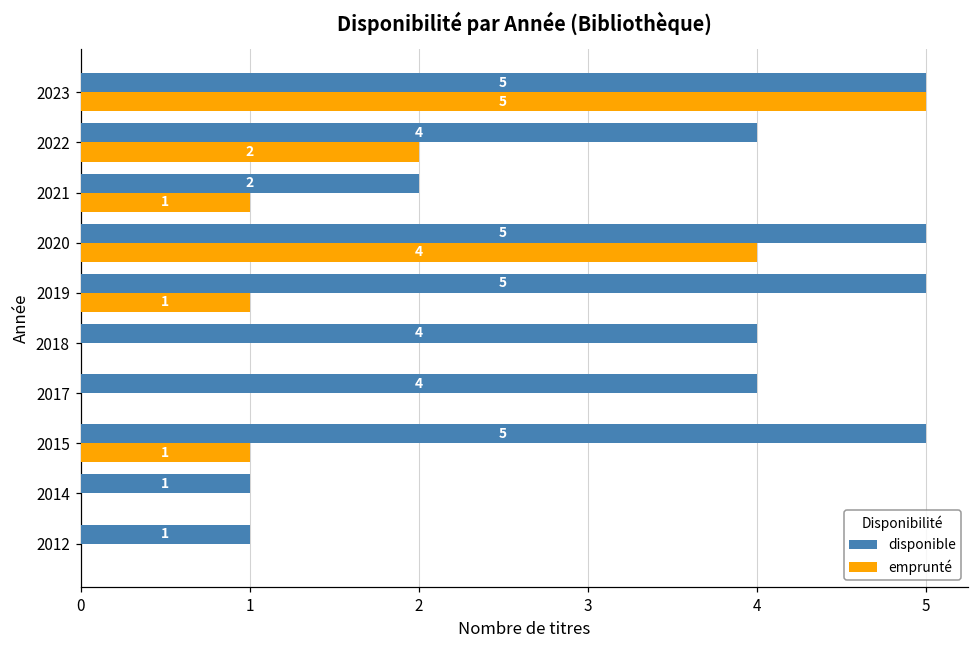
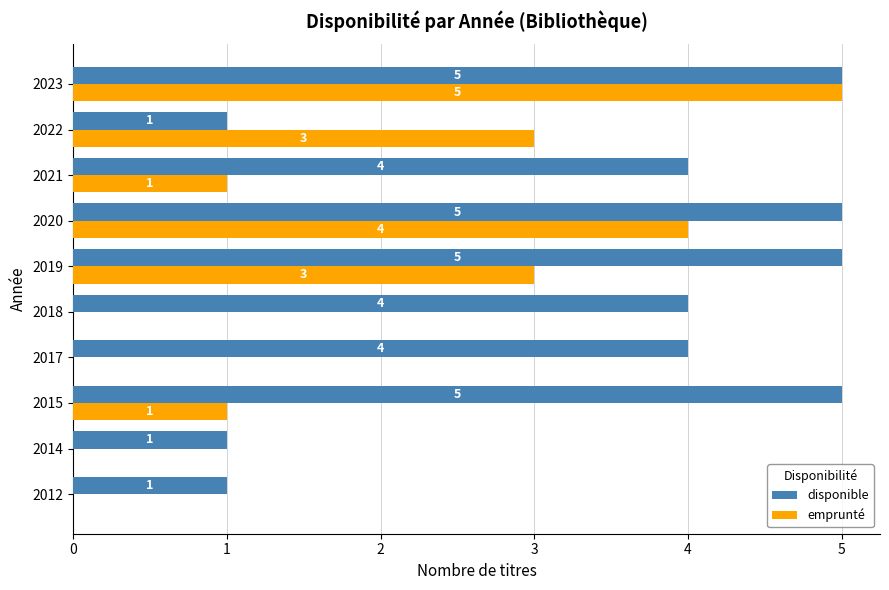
  {
    "disponible": {
      "2023": 5,
-     "2022": 4,
-     "2021": 2,
+     "2022": 1,
+     "2021": 4,
      "2020": 5,
      "2019": 5,
      "2018": 4,
      "2017": 4,
      "2015": 5,
      "2014": 1,
      "2012": 1
    },
    "emprunté": {
      "2023": 5,
-     "2022": 2,
+     "2022": 3,
      "2021": 1,
      "2020": 4,
-     "2019": 1,
+     "2019": 3,
      "2015": 1
    }
  }
